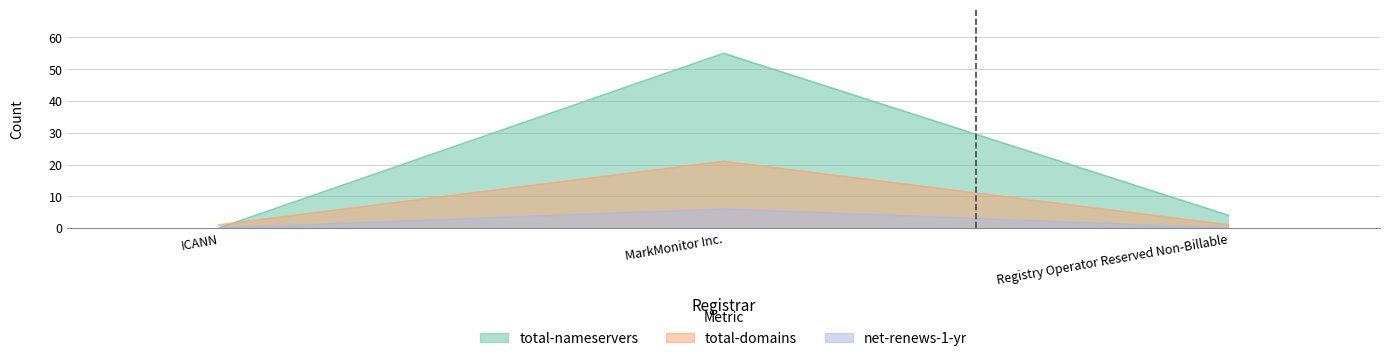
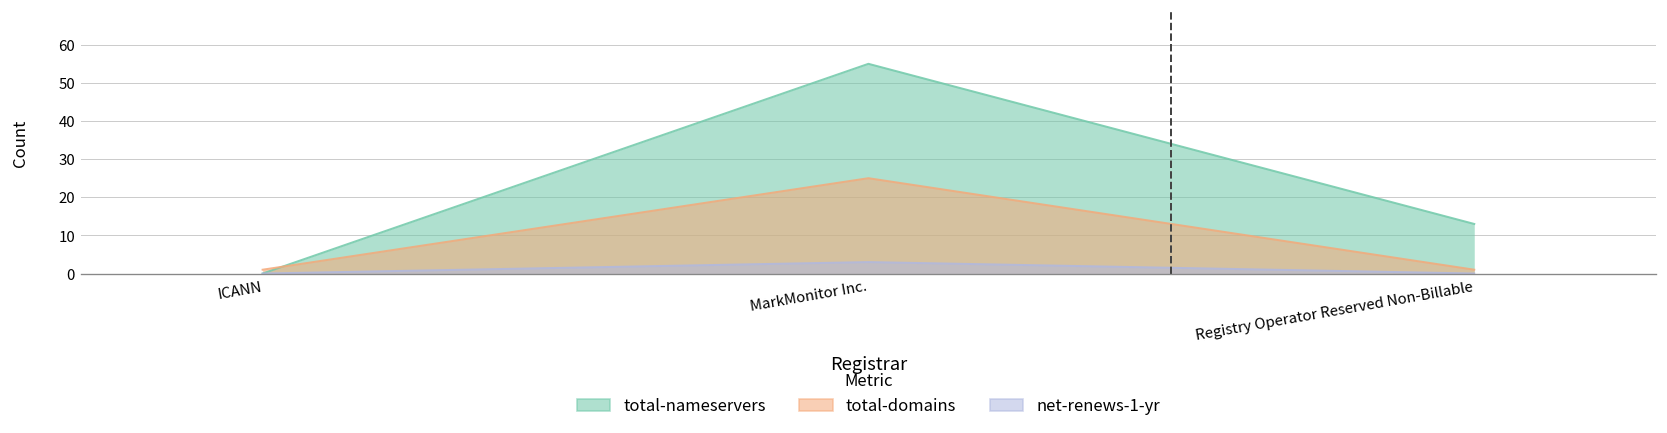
  {
    "total-nameservers": {
      "MarkMonitor Inc.": 55,
-     "Registry Operator Reserved Non-Billable": 4
+     "Registry Operator Reserved Non-Billable": 13
    },
    "total-domains": {
      "ICANN": 1,
-     "MarkMonitor Inc.": 21,
+     "MarkMonitor Inc.": 25,
      "Registry Operator Reserved Non-Billable": 1
    },
    "net-renews-1-yr": {
-     "MarkMonitor Inc.": 6,
+     "MarkMonitor Inc.": 3,
      "Registry Operator Reserved Non-Billable": 0
    }
  }
